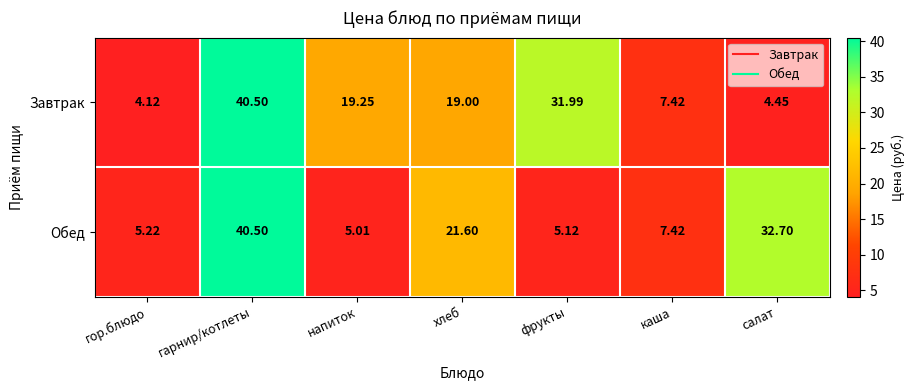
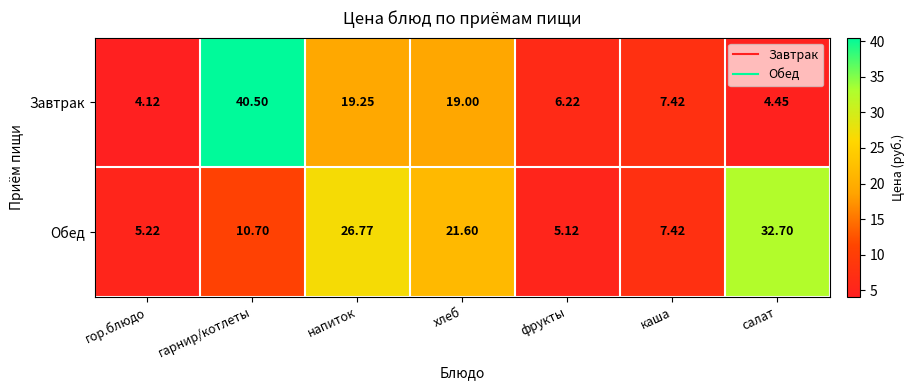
  {
    "Завтрак": {
      "гор.блюдо": 4.12,
      "гарнир/котлеты": 40.50,
      "напиток": 19.25,
      "хлеб": 19.00,
-     "фрукты": 31.99,
+     "фрукты": 6.22,
      "каша": 7.42,
      "салат": 4.45
    },
    "Обед": {
      "гор.блюдо": 5.22,
-     "гарнир/котлеты": 40.50,
-     "напиток": 5.01,
+     "гарнир/котлеты": 10.70,
+     "напиток": 26.77,
      "хлеб": 21.60,
      "фрукты": 5.12,
      "каша": 7.42,
      "салат": 32.70
    }
  }
